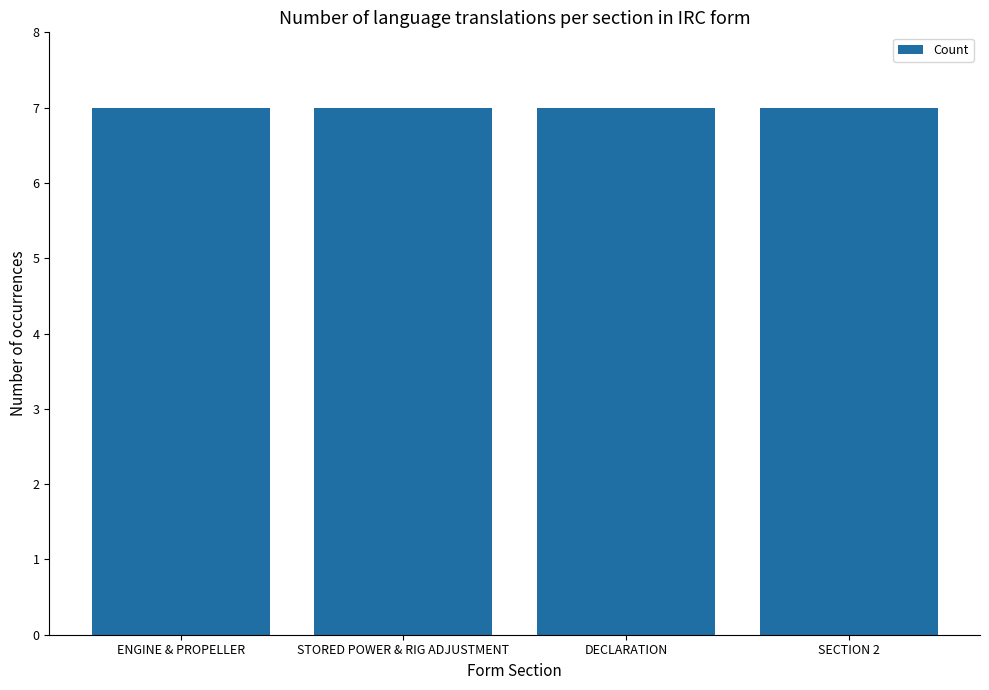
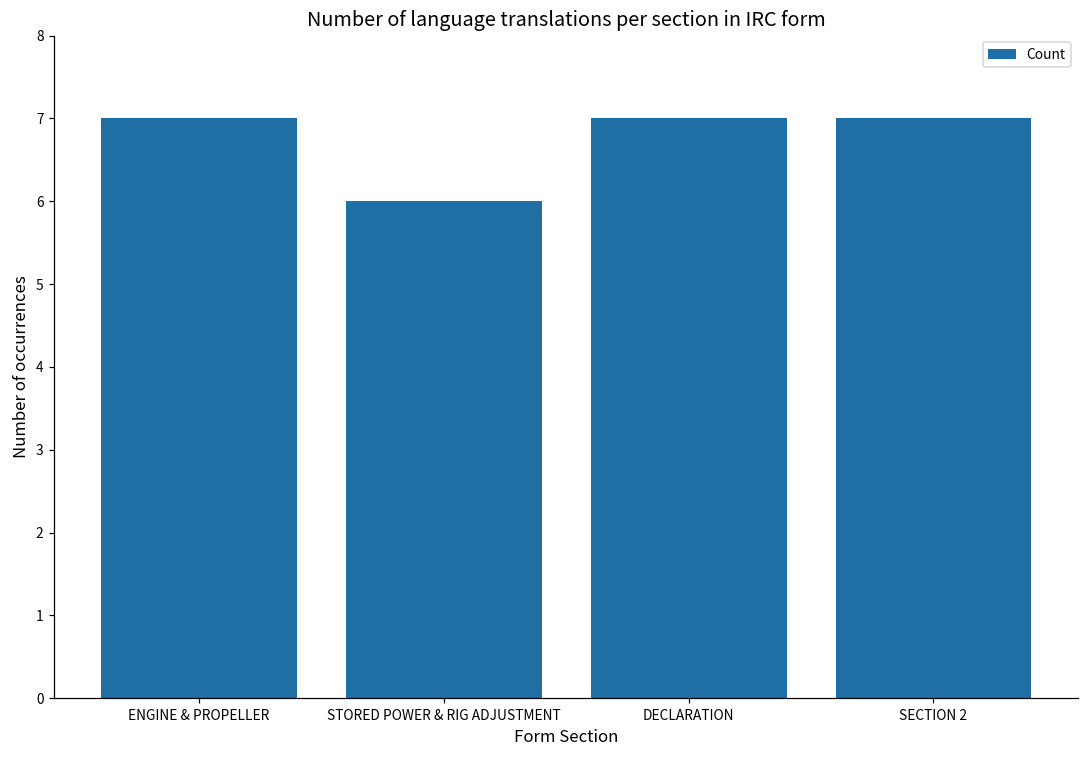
  {
    "ENGINE & PROPELLER": 7,
-   "STORED POWER & RIG ADJUSTMENT": 7,
+   "STORED POWER & RIG ADJUSTMENT": 6,
    "DECLARATION": 7,
    "SECTION 2": 7
  }
